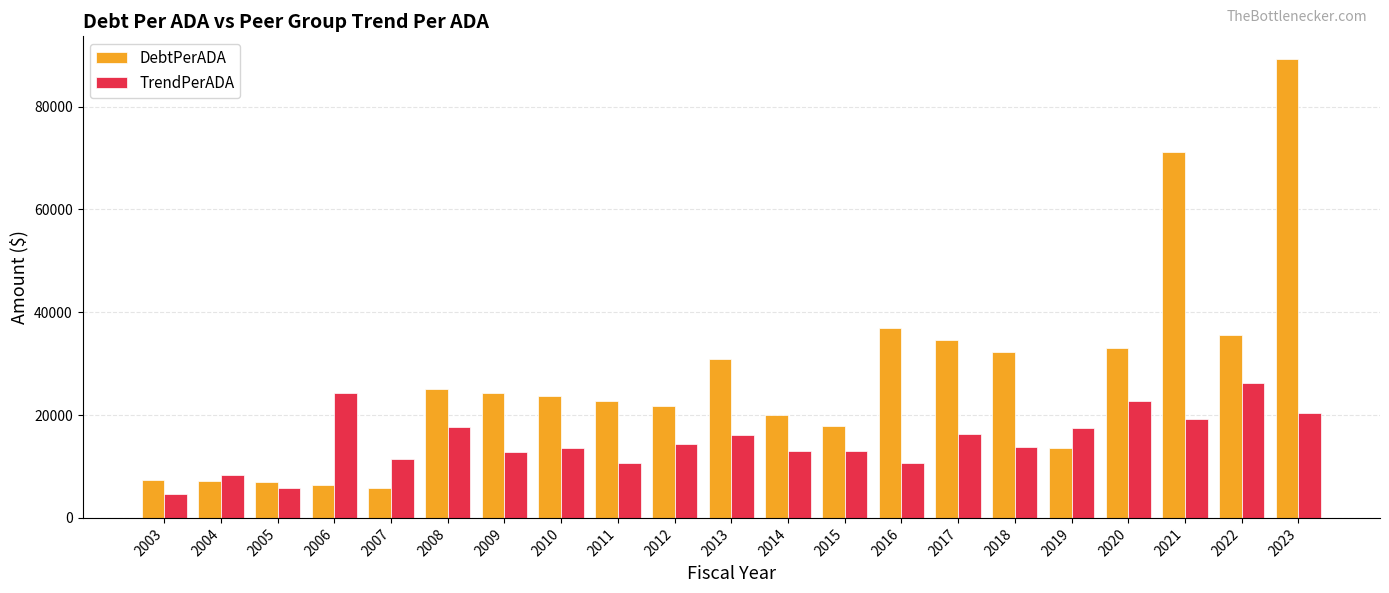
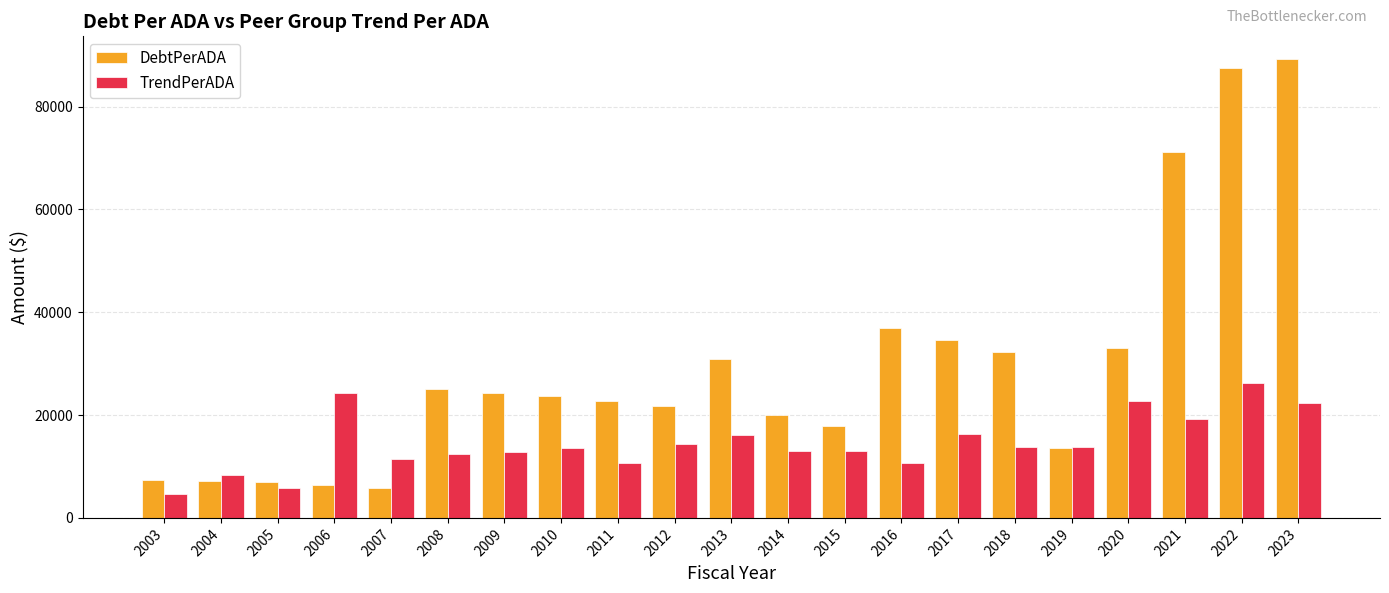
  {
    "DebtPerADA": {
      "2003": 7000,
      "2004": 7000,
      "2005": 7000,
      "2006": 6000,
      "2007": 6000,
      "2008": 25000,
      "2009": 24000,
      "2010": 24000,
      "2011": 23000,
      "2012": 22000,
      "2013": 31000,
      "2014": 20000,
      "2015": 18000,
      "2016": 37000,
      "2017": 35000,
      "2018": 32000,
      "2019": 14000,
      "2020": 33000,
      "2021": 71000,
-     "2022": 36000,
+     "2022": 88000,
      "2023": 89000
    },
    "TrendPerADA": {
      "2003": 5000,
      "2004": 8000,
      "2005": 6000,
      "2006": 24000,
      "2007": 11000,
-     "2008": 18000,
+     "2008": 12000,
      "2009": 13000,
      "2010": 14000,
      "2011": 11000,
      "2012": 14000,
      "2013": 16000,
      "2014": 13000,
      "2015": 13000,
      "2016": 11000,
      "2017": 16000,
      "2018": 14000,
-     "2019": 18000,
+     "2019": 14000,
      "2020": 23000,
      "2021": 19000,
      "2022": 26000,
-     "2023": 20000
+     "2023": 22000
    }
  }
